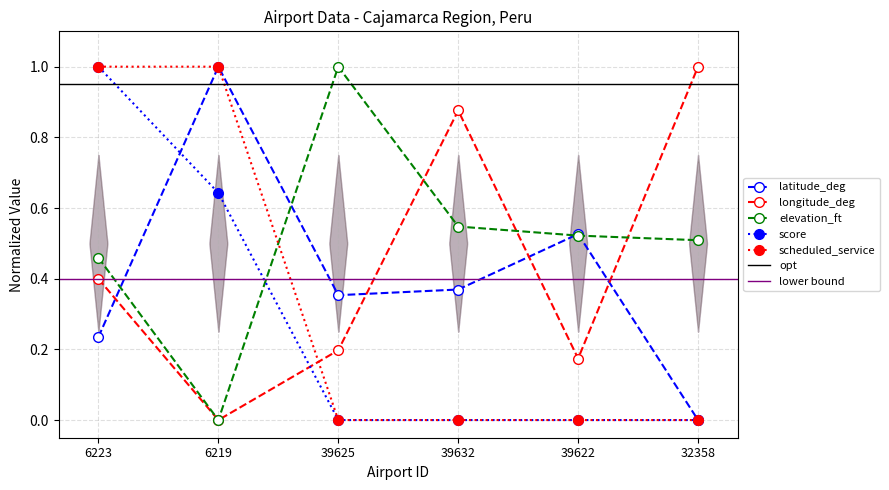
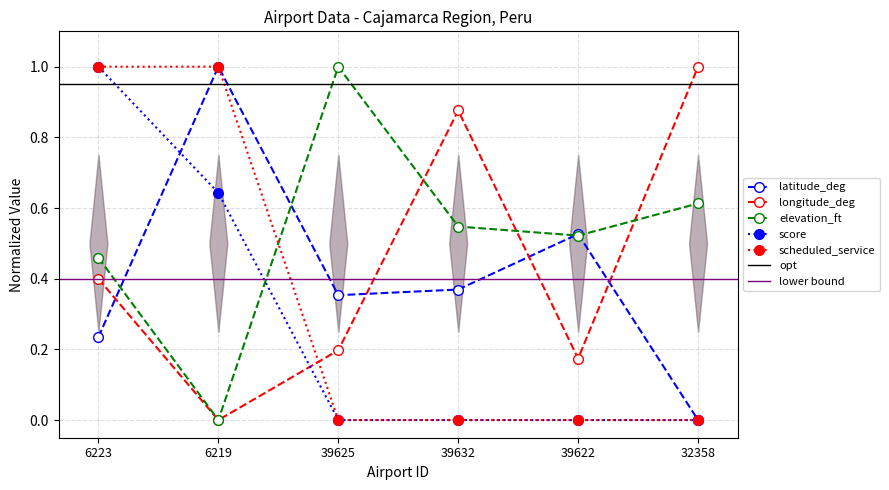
  {
    "elevation_ft": {
      "6223": 0.46,
      "39625": 1.00,
      "39632": 0.55,
-     "32358": 0.51
+     "32358": 0.61
    }
  }
